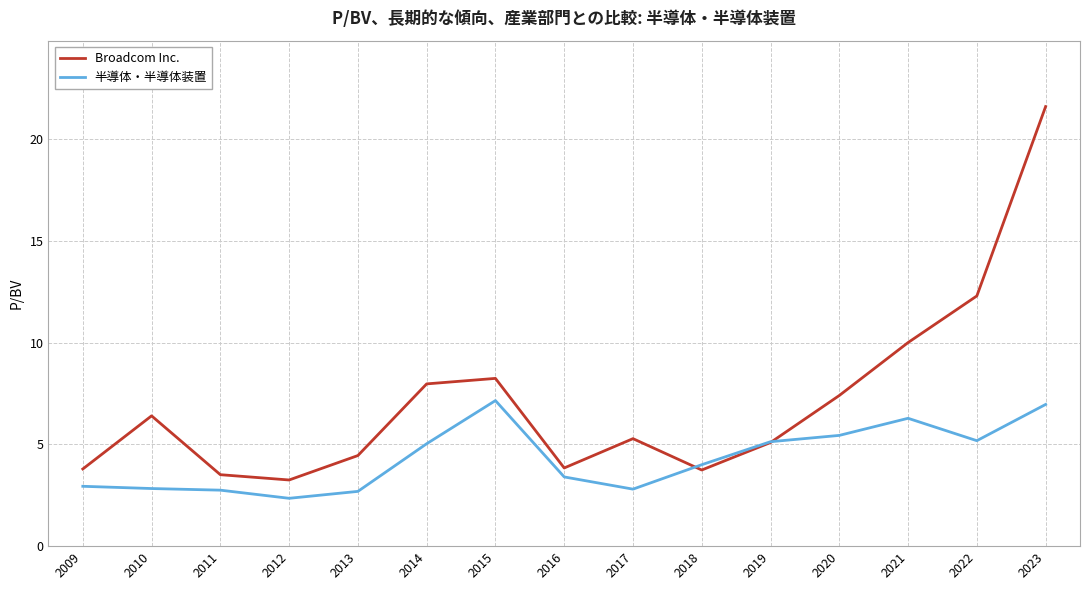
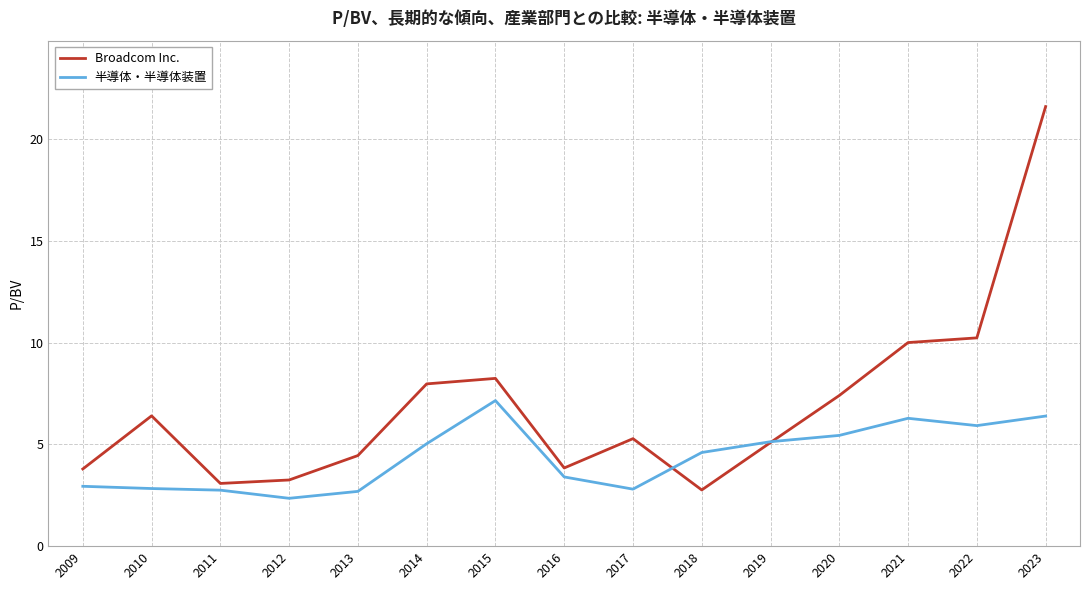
  {
    "Broadcom Inc.": {
      "2009": 3.8,
      "2010": 6.4,
-     "2011": 3.5,
+     "2011": 3.1,
      "2012": 3.3,
      "2013": 4.5,
      "2014": 8.0,
      "2015": 8.2,
      "2016": 3.8,
      "2017": 5.3,
-     "2018": 3.7,
+     "2018": 2.8,
      "2020": 7.4,
      "2021": 10.0,
-     "2022": 12.3,
+     "2022": 10.2,
      "2023": 21.6
    },
    "半導体・半導体装置": {
      "2009": 2.9,
      "2010": 2.8,
      "2011": 2.8,
      "2012": 2.4,
      "2013": 2.7,
      "2014": 5.0,
      "2015": 7.2,
      "2016": 3.4,
      "2017": 2.8,
-     "2018": 4.0,
+     "2018": 4.6,
      "2020": 5.4,
      "2021": 6.3,
-     "2022": 5.2,
-     "2023": 7.0
+     "2022": 5.9,
+     "2023": 6.4
    }
  }
